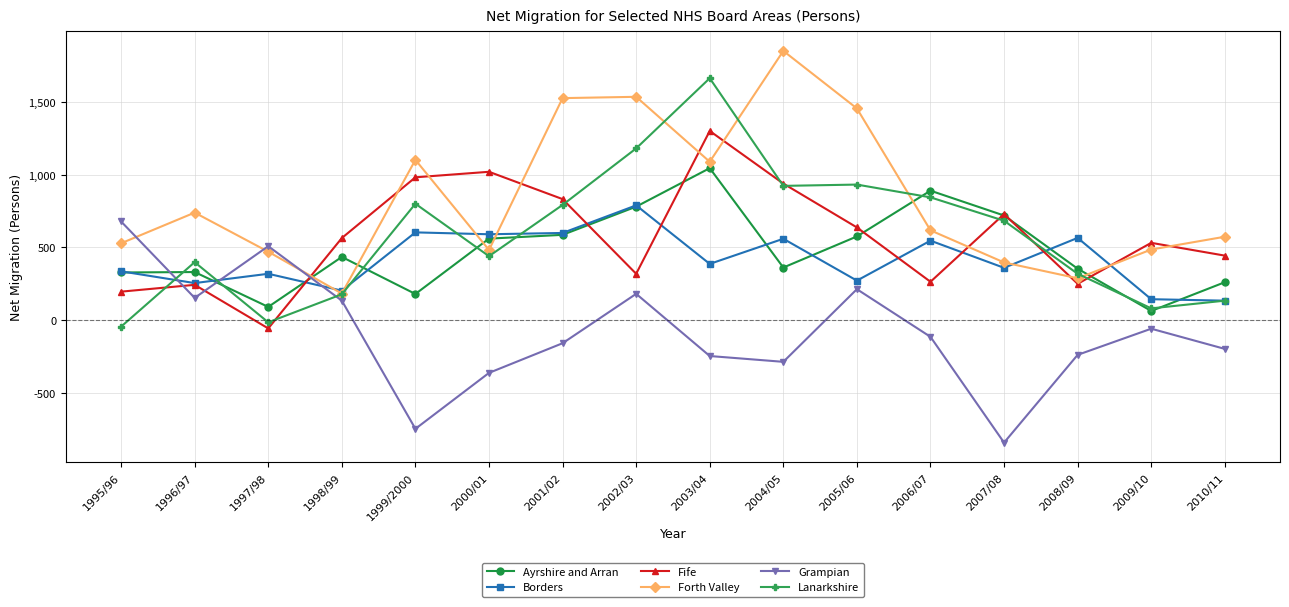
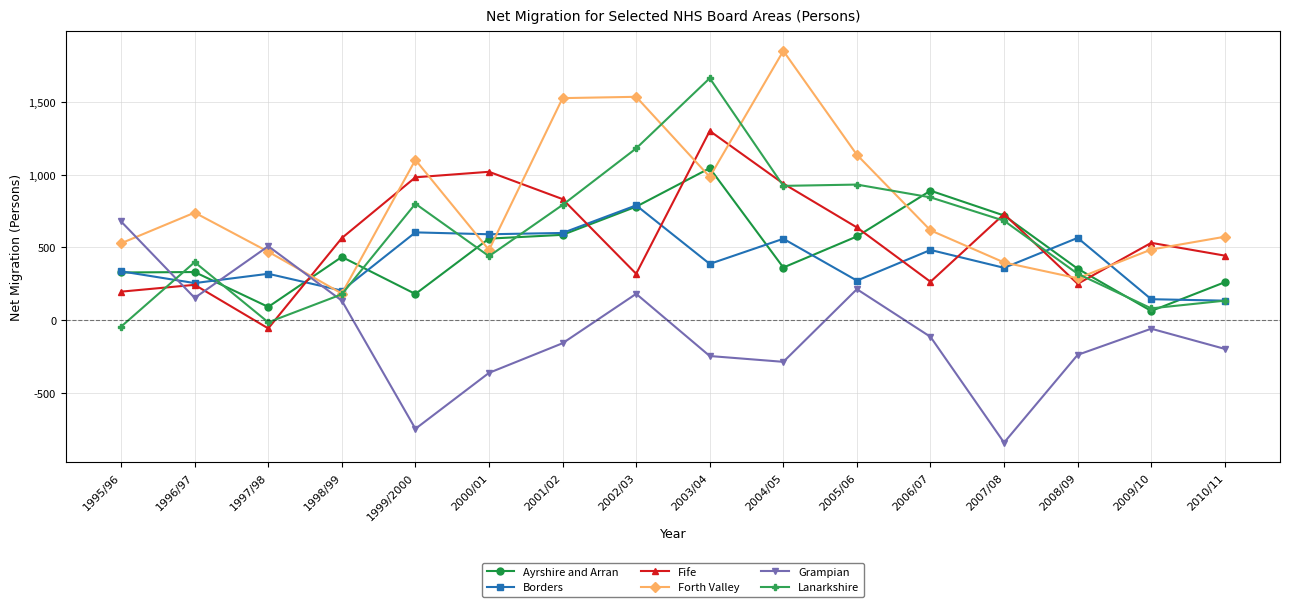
  {
    "Borders": {
      "1997/98": "320",
      "1998/99": "200",
      "1999/2000": "600",
      "2000/01": "590",
      "2003/04": "390",
      "2004/05": "560",
      "2005/06": "270",
-     "2006/07": "550",
+     "2006/07": "480",
      "2007/08": "360",
      "2008/09": "570",
      "2009/10": "140"
    },
    "Fife": {
      "1995/96": "200",
      "1997/98": "-60",
      "1998/99": "570",
      "1999/2000": "980",
      "2000/01": "1,020",
      "2001/02": "830",
      "2002/03": "320",
      "2003/04": "1,300",
      "2005/06": "640",
      "2006/07": "260",
      "2008/09": "250",
      "2009/10": "530",
      "2010/11": "440"
    },
    "Forth Valley": {
      "1995/96": "530",
      "1996/97": "740",
      "1997/98": "470",
      "1999/2000": "1,100",
      "2000/01": "480",
      "2001/02": "1,530",
      "2002/03": "1,540",
-     "2003/04": "1,090",
+     "2003/04": "990",
      "2004/05": "1,850",
-     "2005/06": "1,460",
+     "2005/06": "1,140",
      "2006/07": "620",
      "2007/08": "400",
      "2008/09": "290",
      "2009/10": "490",
      "2010/11": "570"
    },
    "Grampian": {
      "1995/96": "680",
      "1996/97": "150",
      "1997/98": "510",
      "1998/99": "130",
      "1999/2000": "-750",
      "2000/01": "-360",
      "2001/02": "-160",
      "2002/03": "180",
      "2003/04": "-250",
      "2004/05": "-290",
      "2005/06": "210",
      "2006/07": "-120",
      "2007/08": "-840",
      "2008/09": "-240",
      "2009/10": "-60",
      "2010/11": "-200"
    }
  }
